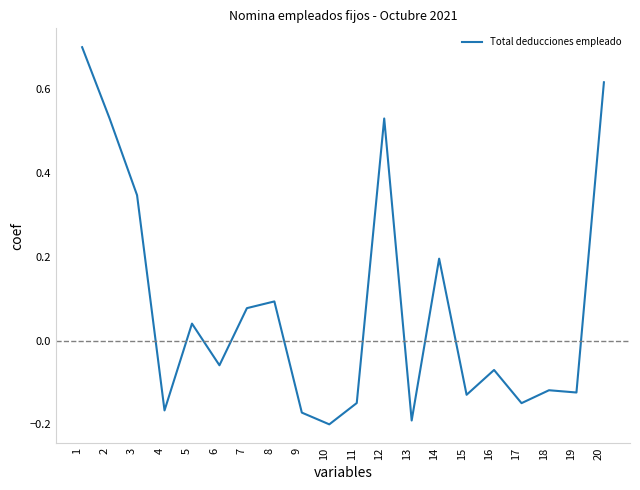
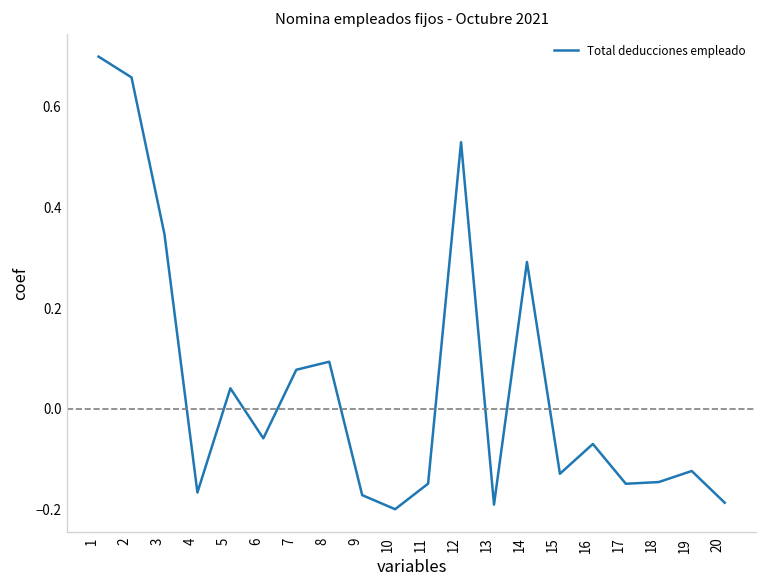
  {
    "1": 0.70,
-   "2": 0.53,
+   "2": 0.66,
    "3": 0.35,
    "4": -0.17,
    "5": 0.04,
    "6": -0.06,
    "7": 0.08,
    "8": 0.09,
    "9": -0.17,
    "10": -0.20,
    "11": -0.15,
    "12": 0.53,
    "13": -0.19,
-   "14": 0.20,
+   "14": 0.29,
    "15": -0.13,
    "16": -0.07,
    "17": -0.15,
-   "18": -0.12,
+   "18": -0.15,
    "19": -0.12,
-   "20": 0.62
+   "20": -0.19
  }
